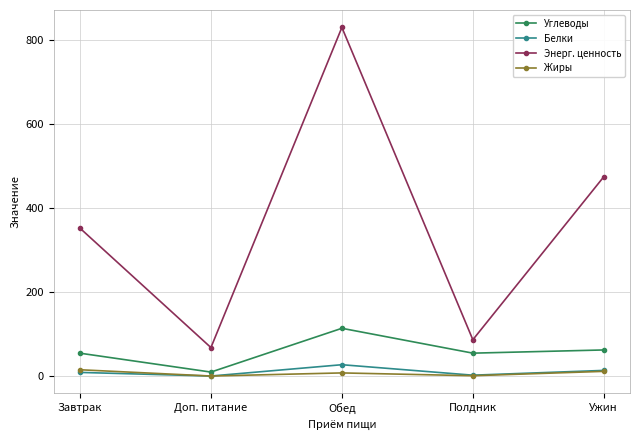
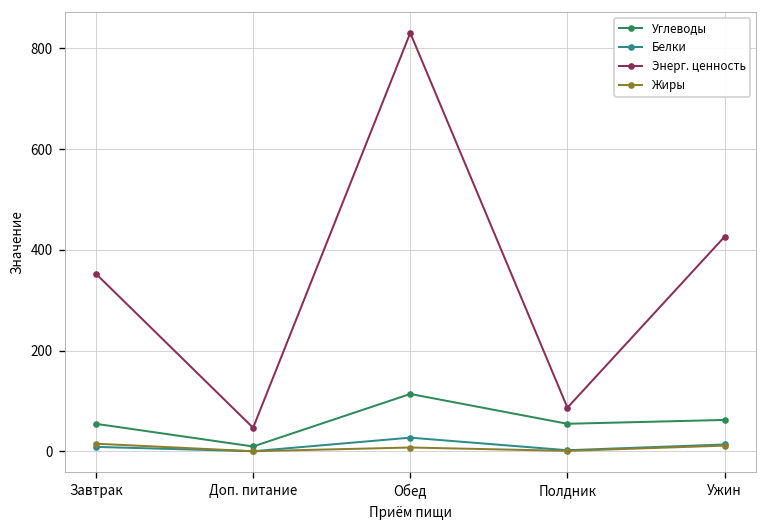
  {
    "Энерг. ценность": {
      "Завтрак": 350,
-     "Доп. питание": 70,
+     "Доп. питание": 50,
      "Обед": 830,
      "Полдник": 90,
-     "Ужин": 480
+     "Ужин": 430
    },
    "Жиры": {
      "Завтрак": 20,
      "Обед": 10
    }
  }
